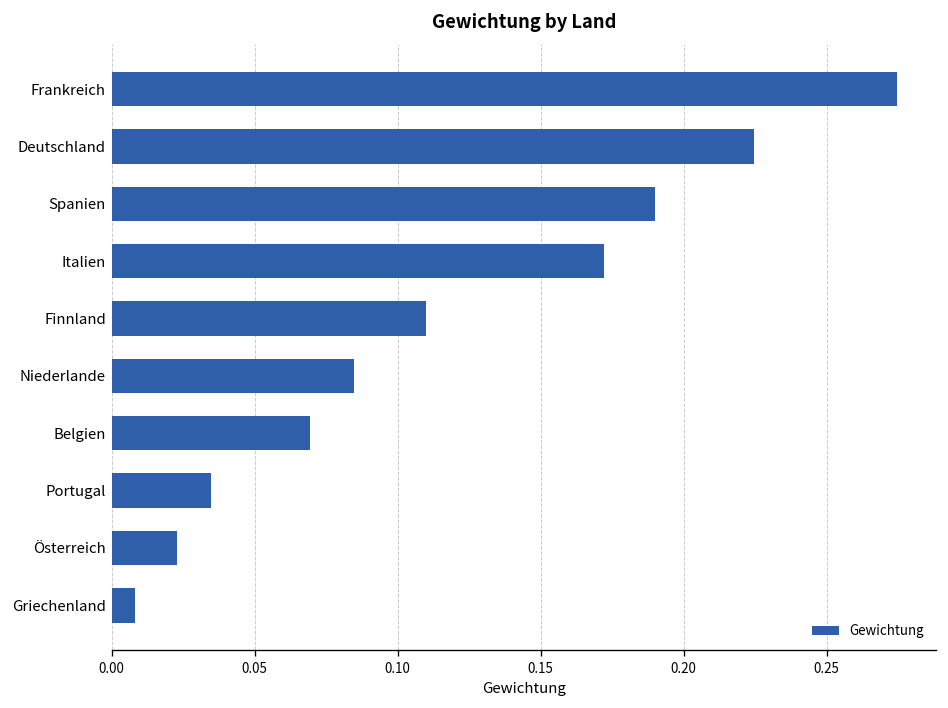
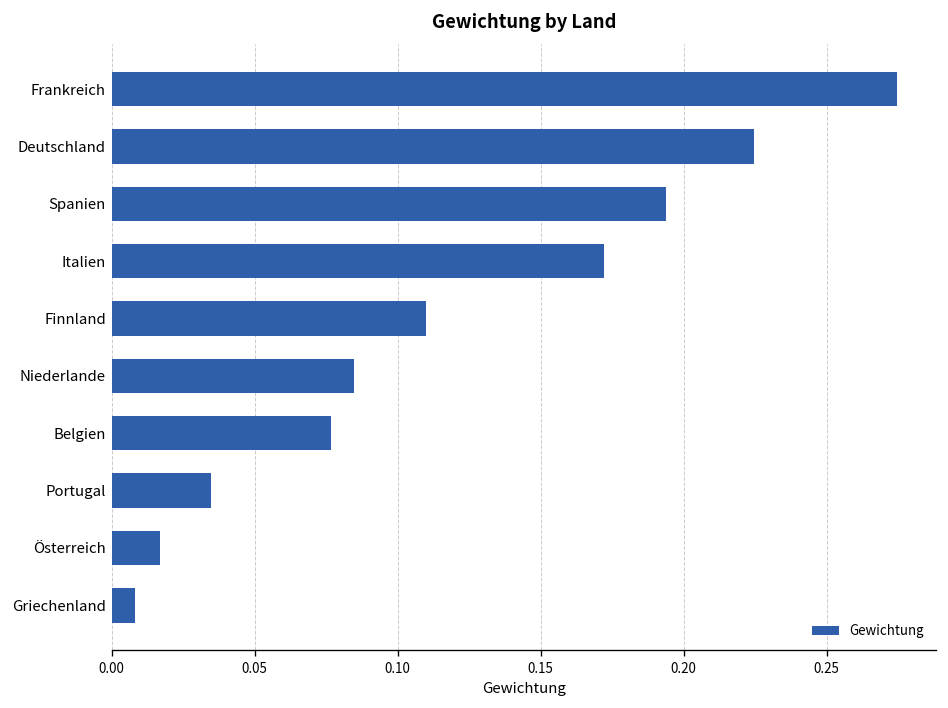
  {
    "Frankreich": 0.274,
    "Deutschland": 0.225,
-   "Spanien": 0.190,
+   "Spanien": 0.194,
    "Italien": 0.172,
    "Finnland": 0.110,
    "Niederlande": 0.085,
-   "Belgien": 0.069,
+   "Belgien": 0.077,
    "Portugal": 0.035,
-   "Österreich": 0.023,
+   "Österreich": 0.017,
    "Griechenland": 0.008
  }
